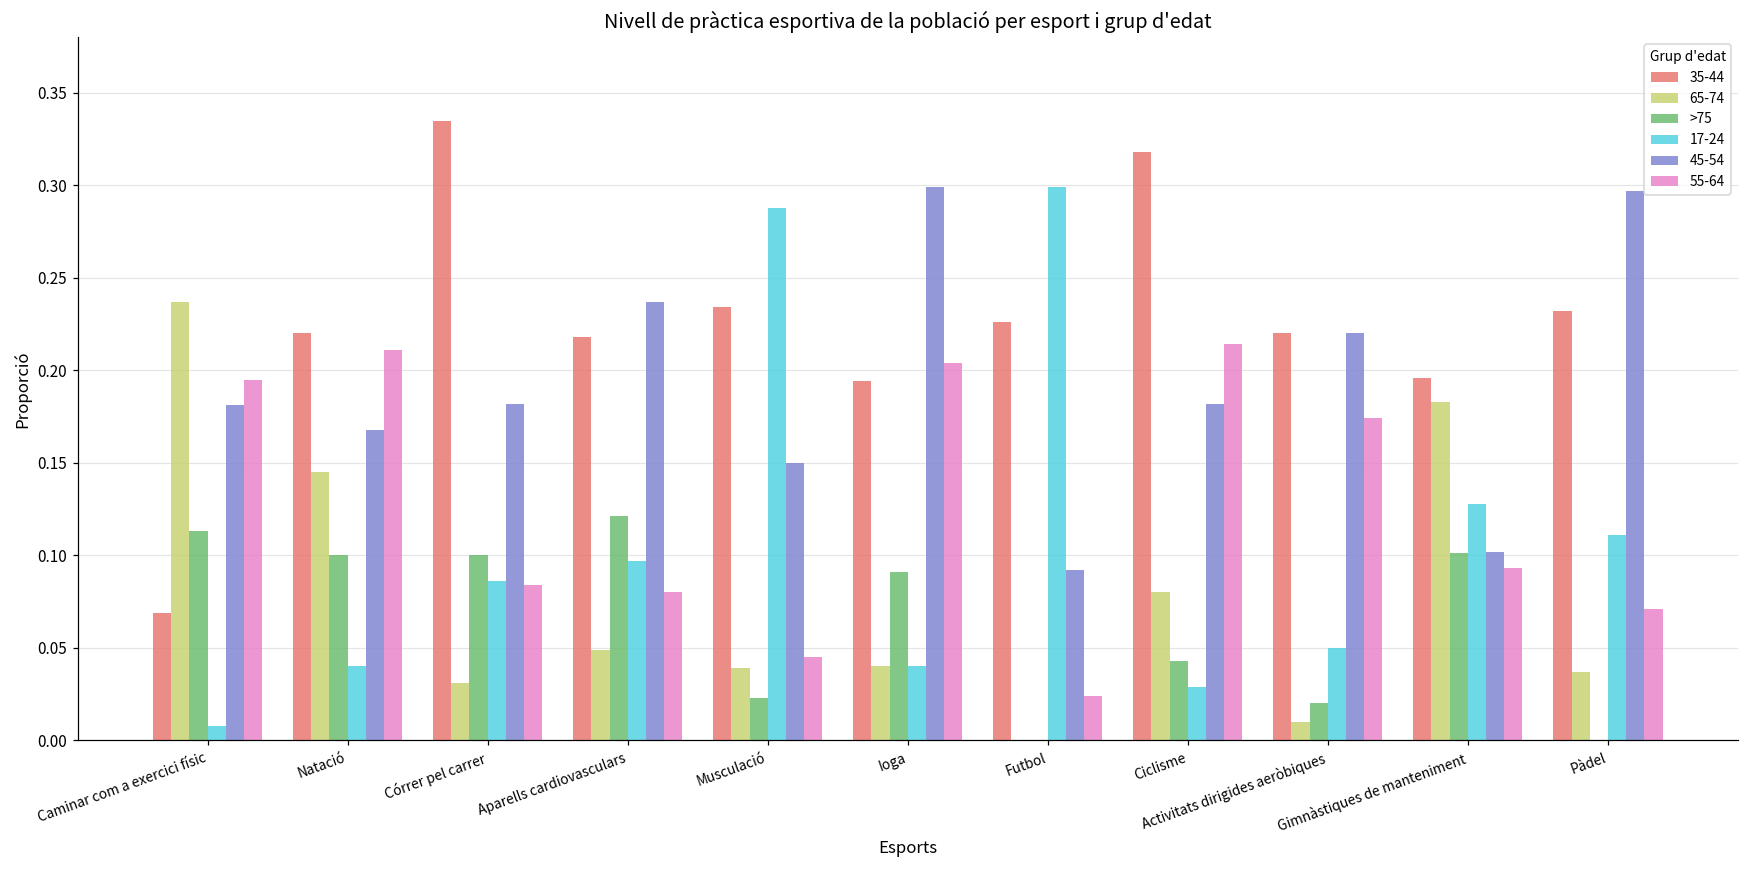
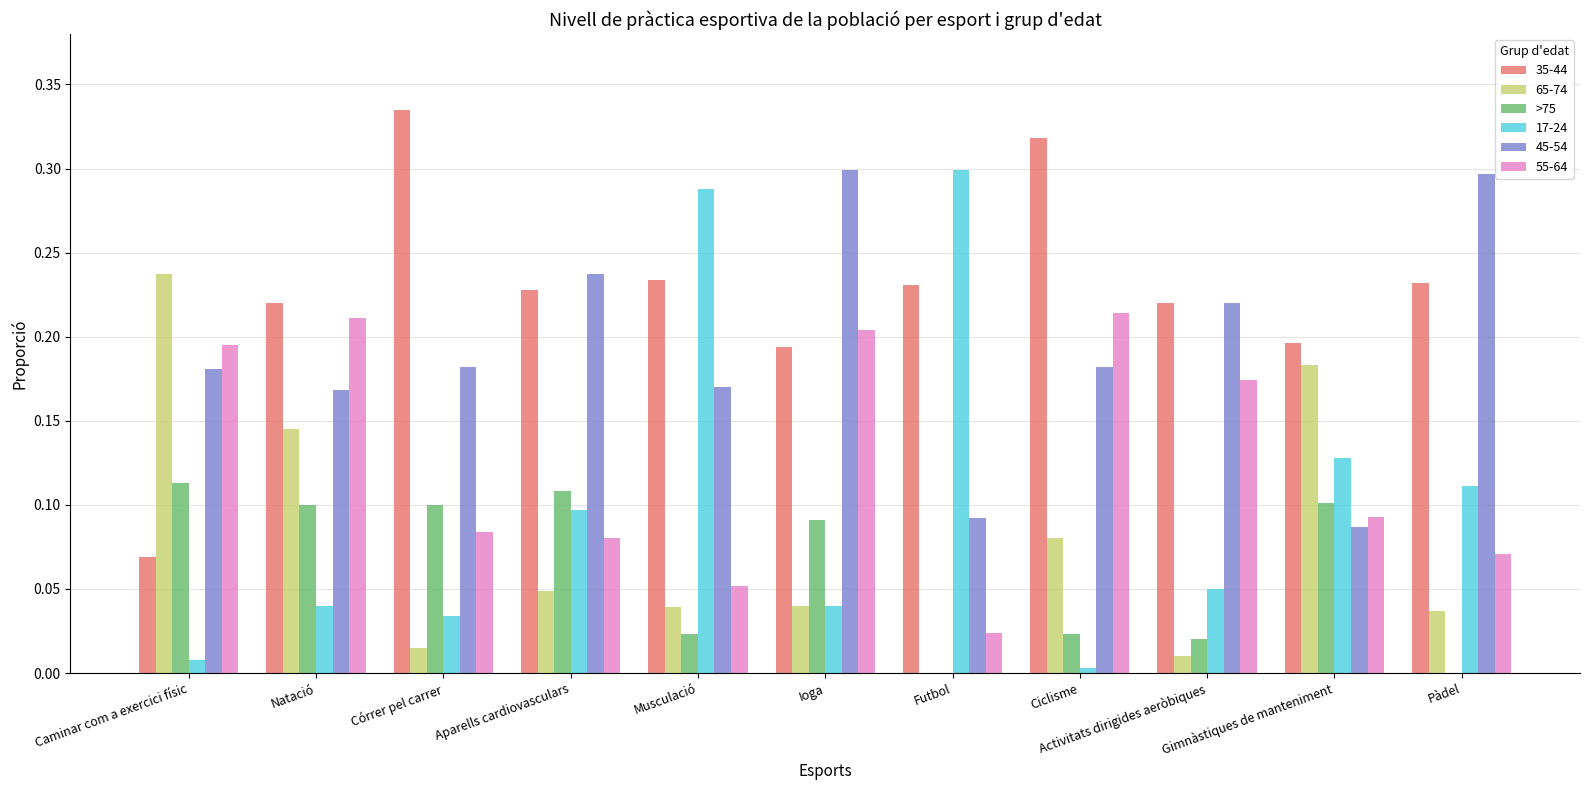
  {
    "35-44": {
      "Caminar com a exercici físic": 0.069,
      "Natació": 0.220,
      "Córrer pel carrer": 0.335,
-     "Aparells cardiovasculars": 0.218,
+     "Aparells cardiovasculars": 0.228,
      "Musculació": 0.234,
      "Ioga": 0.194,
-     "Futbol": 0.226,
+     "Futbol": 0.231,
      "Ciclisme": 0.318,
      "Activitats dirigides aeròbiques": 0.220,
      "Gimnàstiques de manteniment": 0.196,
      "Pàdel": 0.232
    },
    "65-74": {
      "Caminar com a exercici físic": 0.237,
      "Natació": 0.145,
-     "Córrer pel carrer": 0.031,
+     "Córrer pel carrer": 0.015,
      "Aparells cardiovasculars": 0.049,
      "Musculació": 0.039,
      "Ioga": 0.040,
      "Futbol": 0.000,
      "Ciclisme": 0.080,
      "Activitats dirigides aeròbiques": 0.010,
      "Gimnàstiques de manteniment": 0.183,
      "Pàdel": 0.037
    },
    ">75": {
      "Caminar com a exercici físic": 0.113,
      "Natació": 0.100,
      "Córrer pel carrer": 0.100,
-     "Aparells cardiovasculars": 0.121,
+     "Aparells cardiovasculars": 0.108,
      "Musculació": 0.023,
      "Ioga": 0.091,
      "Futbol": 0.000,
-     "Ciclisme": 0.043,
+     "Ciclisme": 0.023,
      "Activitats dirigides aeròbiques": 0.020,
      "Gimnàstiques de manteniment": 0.101,
      "Pàdel": 0.000
    },
    "17-24": {
      "Caminar com a exercici físic": 0.008,
      "Natació": 0.040,
-     "Córrer pel carrer": 0.086,
+     "Córrer pel carrer": 0.034,
      "Aparells cardiovasculars": 0.097,
      "Musculació": 0.288,
      "Ioga": 0.040,
      "Futbol": 0.299,
-     "Ciclisme": 0.029,
+     "Ciclisme": 0.003,
      "Activitats dirigides aeròbiques": 0.050,
      "Gimnàstiques de manteniment": 0.128,
      "Pàdel": 0.111
    },
    "45-54": {
      "Caminar com a exercici físic": 0.181,
      "Natació": 0.168,
      "Córrer pel carrer": 0.182,
      "Aparells cardiovasculars": 0.237,
-     "Musculació": 0.15,
+     "Musculació": 0.17,
      "Ioga": 0.299,
      "Futbol": 0.092,
      "Ciclisme": 0.182,
      "Activitats dirigides aeròbiques": 0.220,
-     "Gimnàstiques de manteniment": 0.102,
+     "Gimnàstiques de manteniment": 0.087,
      "Pàdel": 0.297
    },
    "55-64": {
      "Caminar com a exercici físic": 0.195,
      "Natació": 0.211,
      "Córrer pel carrer": 0.084,
      "Aparells cardiovasculars": 0.080,
-     "Musculació": 0.045,
+     "Musculació": 0.052,
      "Ioga": 0.204,
      "Futbol": 0.024,
      "Ciclisme": 0.214,
      "Activitats dirigides aeròbiques": 0.174,
      "Gimnàstiques de manteniment": 0.093,
      "Pàdel": 0.071
    }
  }
